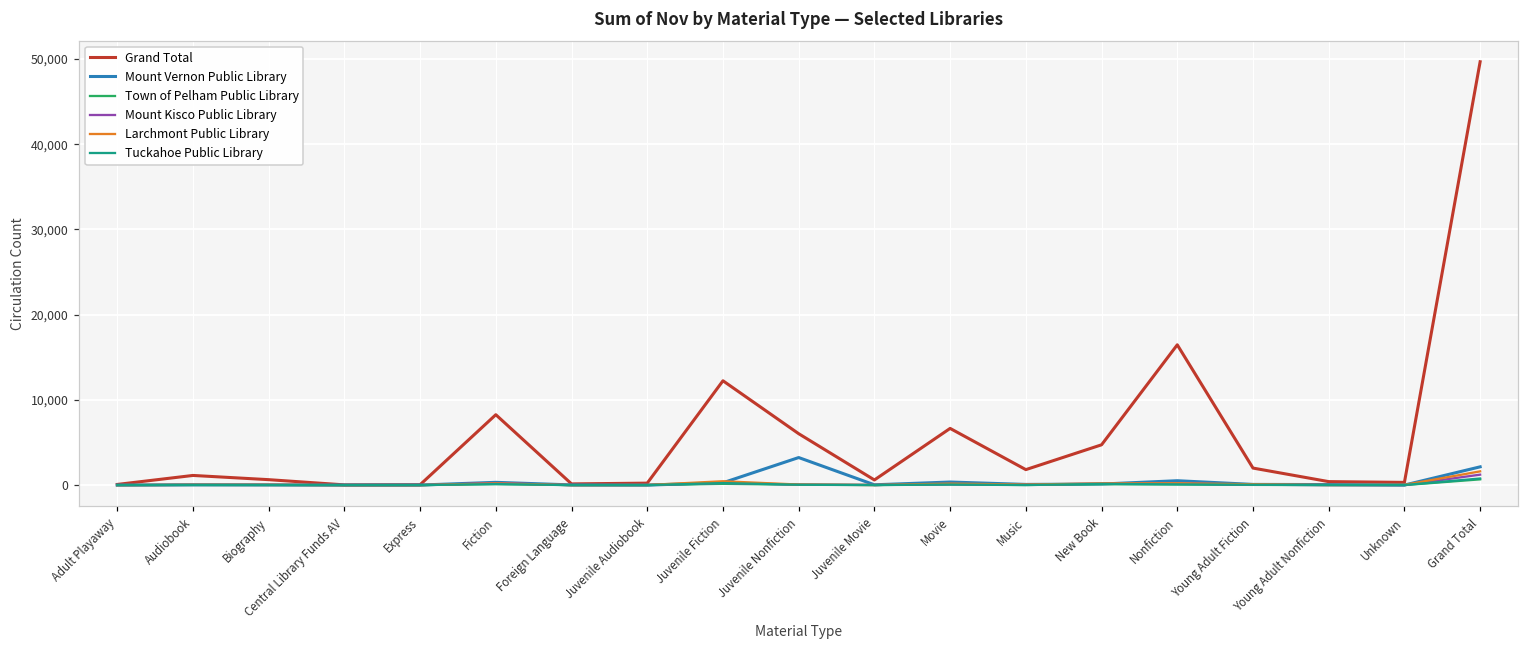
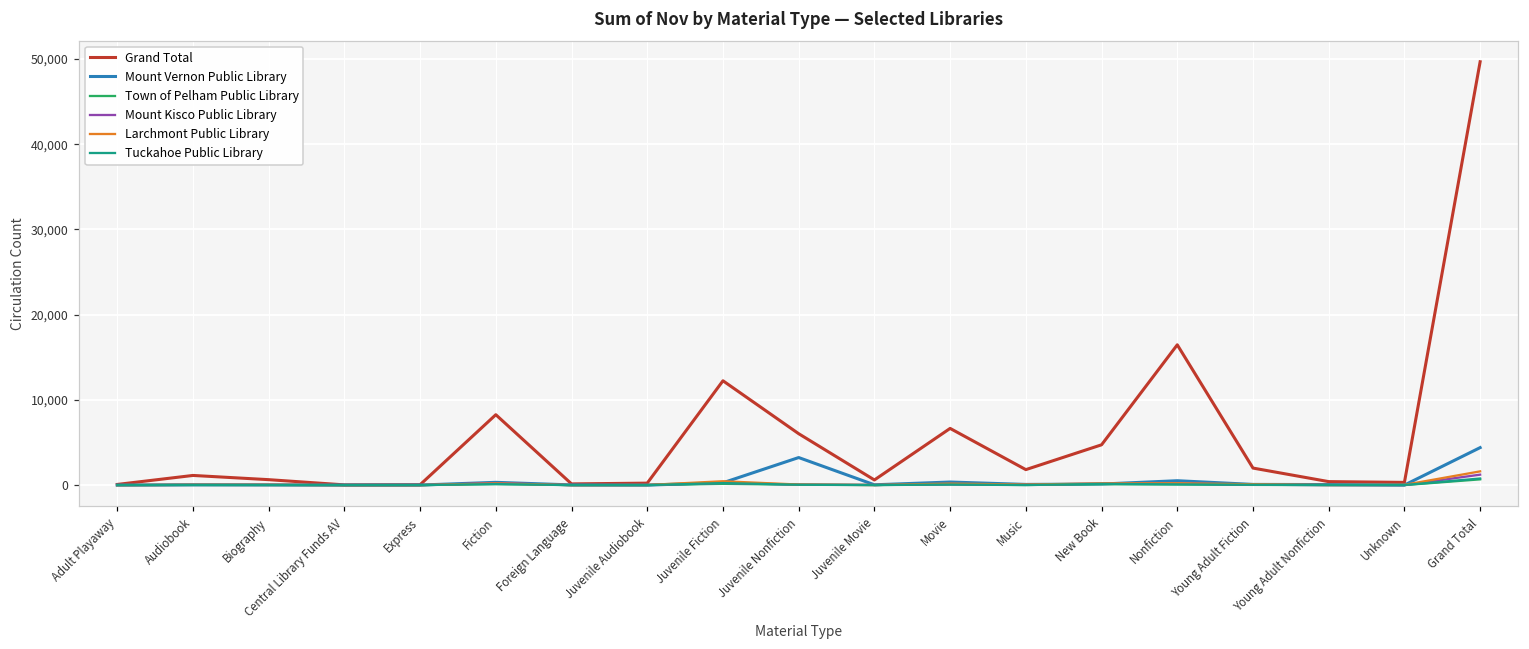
  {
    "Grand Total": {
      "Audiobook": "1,000",
      "Biography": "1,000",
      "Fiction": "8,000",
      "Juvenile Fiction": "12,000",
      "Juvenile Nonfiction": "6,000",
      "Juvenile Movie": "1,000",
      "Movie": "7,000",
      "Music": "2,000",
      "New Book": "5,000",
      "Nonfiction": "16,000",
      "Young Adult Fiction": "2,000",
      "Young Adult Nonfiction": "0",
      "Grand Total": "50,000"
    },
    "Mount Vernon Public Library": {
      "Juvenile Nonfiction": "3,000",
-     "Grand Total": "2,000"
+     "Grand Total": "4,000"
    },
    "Mount Kisco Public Library": {
      "Grand Total": "1,000"
    },
    "Larchmont Public Library": {
      "Grand Total": "2,000"
    }
  }
